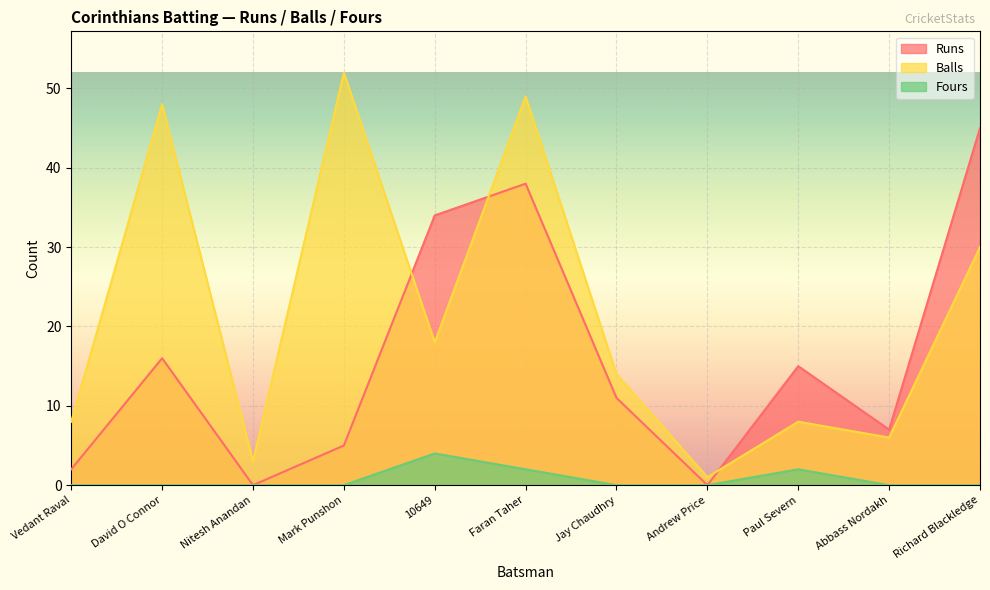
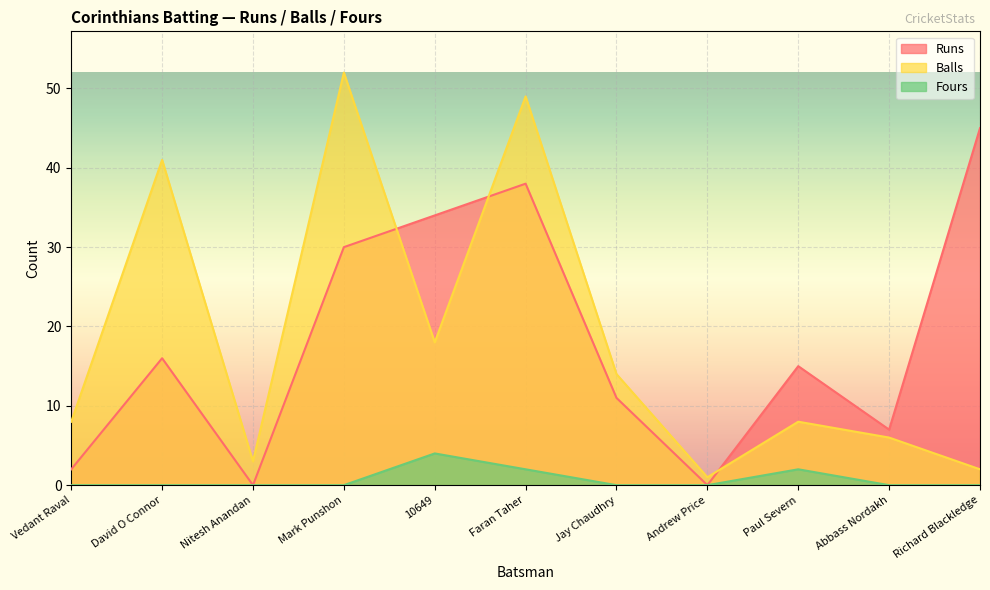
  {
    "Runs": {
      "Vedant Raval": 2,
      "David O Connor": 16,
-     "Mark Punshon": 5,
+     "Mark Punshon": 30,
      "10649": 34,
      "Faran Taher": 38,
      "Jay Chaudhry": 11,
      "Paul Severn": 15,
      "Abbass Nordakh": 7,
      "Richard Blackledge": 45
    },
    "Balls": {
      "Vedant Raval": 8,
-     "David O Connor": 48,
+     "David O Connor": 41,
      "Nitesh Anandan": 3,
      "Mark Punshon": 52,
      "10649": 18,
      "Faran Taher": 49,
      "Jay Chaudhry": 14,
      "Andrew Price": 1,
      "Paul Severn": 8,
      "Abbass Nordakh": 6,
-     "Richard Blackledge": 30
+     "Richard Blackledge": 2
    },
    "Fours": {
      "Vedant Raval": 0,
      "David O Connor": 0,
      "Mark Punshon": 0,
      "10649": 4,
      "Faran Taher": 2,
      "Jay Chaudhry": 0,
      "Paul Severn": 2,
      "Abbass Nordakh": 0,
      "Richard Blackledge": 0
    }
  }
